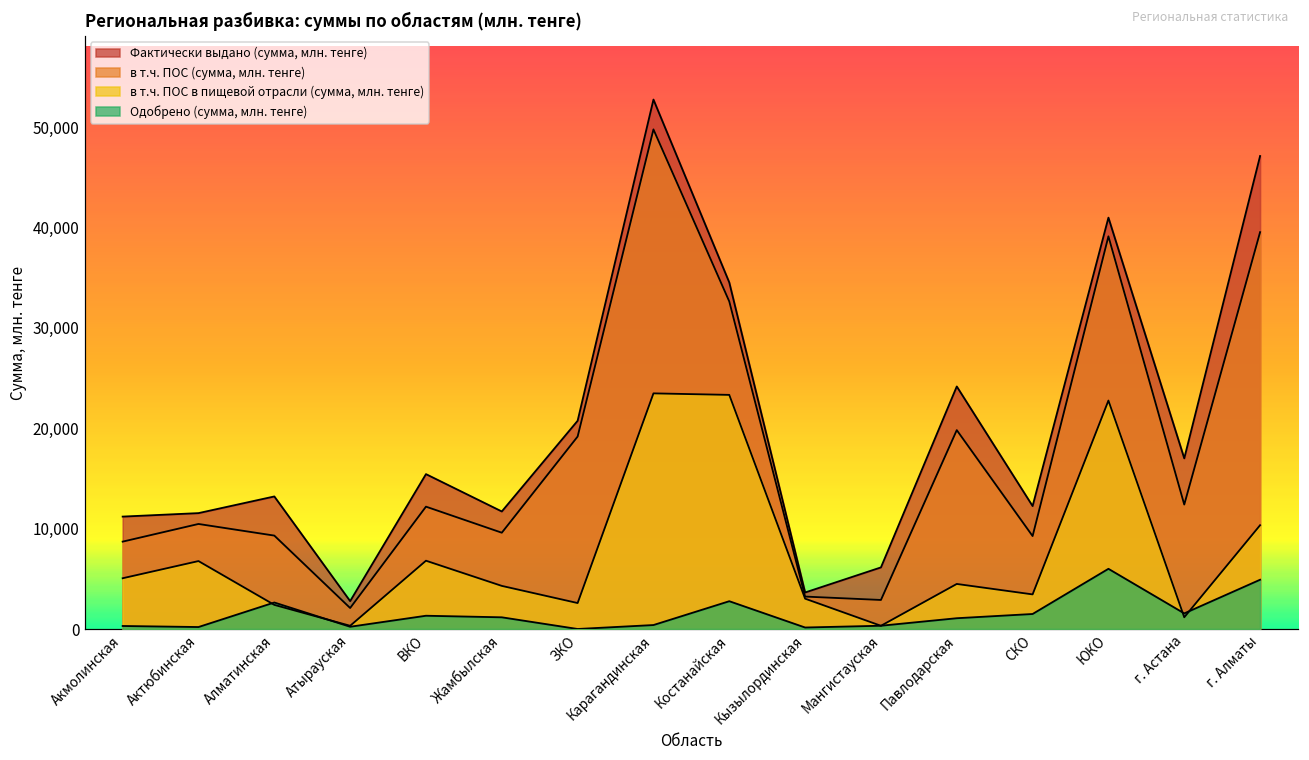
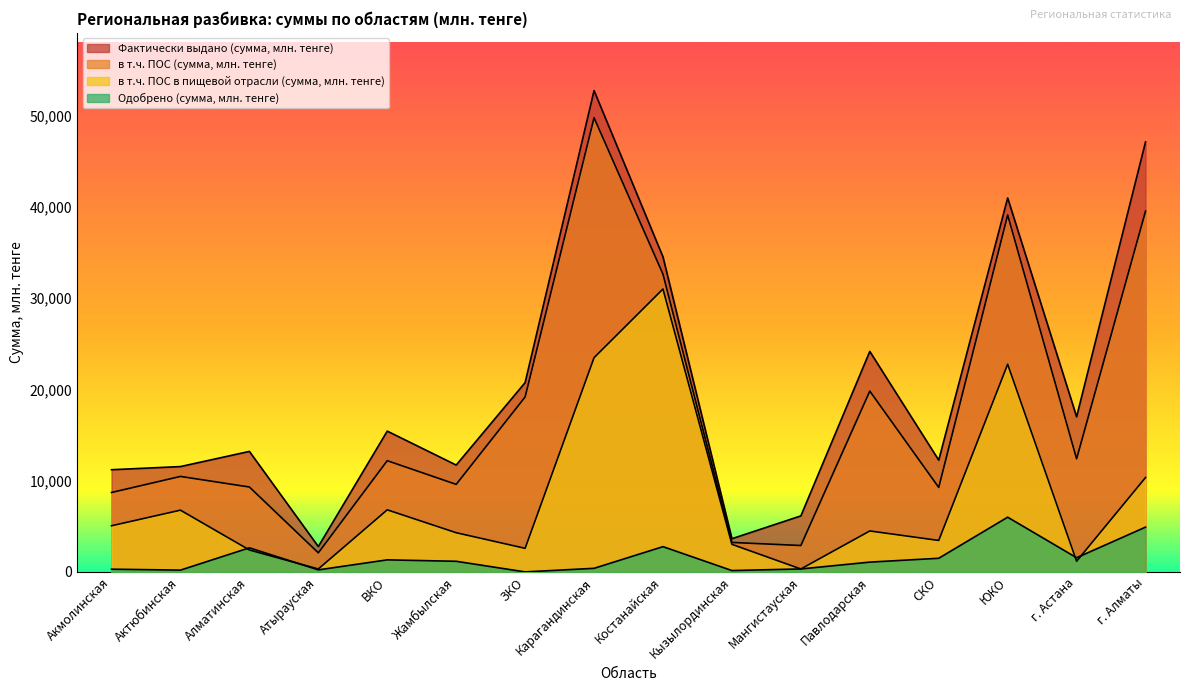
  {
    "Фактически выдано (сумма, млн. тенге)": {
      "Акмолинская": "11,000",
      "Актюбинская": "12,000",
      "Алматинская": "13,000",
      "Атырауская": "3,000",
      "ВКО": "15,000",
      "Жамбылская": "12,000",
      "ЗКО": "21,000",
      "Карагандинская": "53,000",
      "Костанайская": "35,000",
      "Кызылординская": "4,000",
      "Мангистауская": "6,000",
      "Павлодарская": "24,000",
      "СКО": "12,000",
      "ЮКО": "41,000",
      "г. Астана": "17,000",
      "г. Алматы": "47,000"
    },
    "в т.ч. ПОС (сумма, млн. тенге)": {
      "Акмолинская": "9,000",
      "Актюбинская": "10,000",
      "Алматинская": "9,000",
      "Атырауская": "2,000",
      "ВКО": "12,000",
      "Жамбылская": "10,000",
      "ЗКО": "19,000",
      "Карагандинская": "50,000",
      "Костанайская": "33,000",
      "Мангистауская": "3,000",
      "Павлодарская": "20,000",
      "СКО": "9,000",
      "ЮКО": "39,000",
      "г. Астана": "12,000",
      "г. Алматы": "40,000"
    },
    "в т.ч. ПОС в пищевой отрасли (сумма, млн. тенге)": {
      "Акмолинская": "5,000",
      "Актюбинская": "7,000",
      "ВКО": "7,000",
      "Жамбылская": "4,000",
      "ЗКО": "3,000",
      "Карагандинская": "23,000",
-     "Костанайская": "23,000",
+     "Костанайская": "31,000",
      "Павлодарская": "4,000",
      "СКО": "3,000",
      "ЮКО": "23,000",
      "г. Астана": "1,000",
      "г. Алматы": "10,000"
    },
    "Одобрено (сумма, млн. тенге)": {
      "Акмолинская": "0",
      "Актюбинская": "0",
      "ВКО": "1,000",
      "Жамбылская": "1,000",
      "ЗКО": "0",
      "Карагандинская": "0",
      "Костанайская": "3,000",
      "Кызылординская": "0",
      "Павлодарская": "1,000",
      "СКО": "1,000",
      "ЮКО": "6,000",
      "г. Астана": "2,000",
      "г. Алматы": "5,000"
    }
  }
